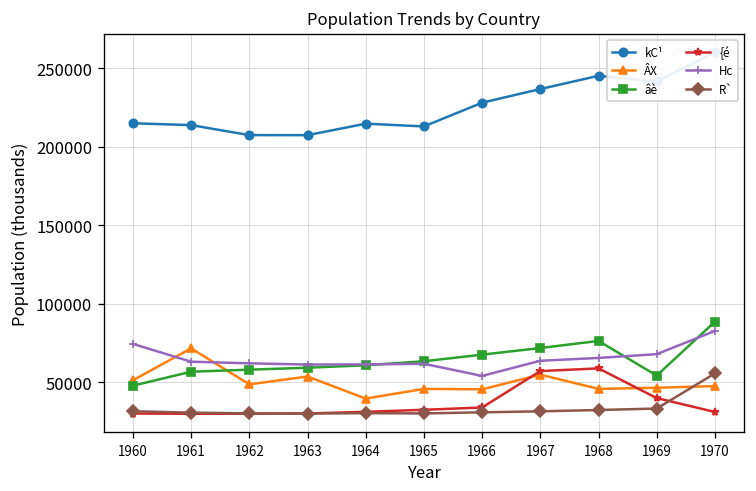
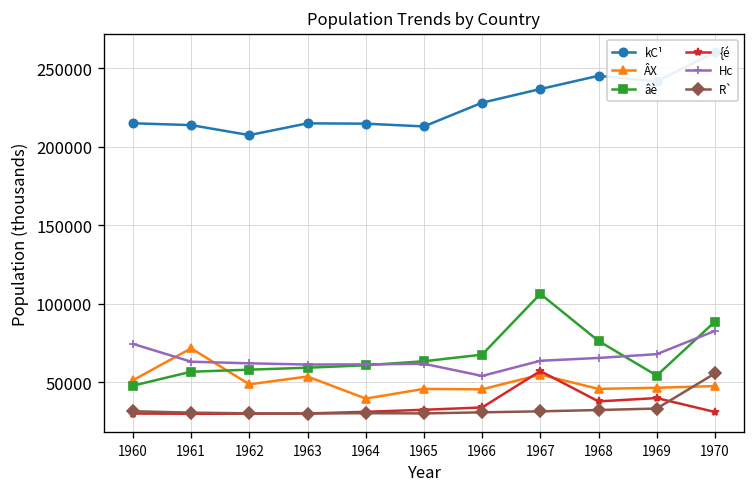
  {
    "kC¹": {
      "1960": 215000,
      "1961": 214000,
      "1962": 208000,
-     "1963": 208000,
+     "1963": 215000,
      "1964": 215000,
      "1965": 213000,
      "1966": 228000,
      "1967": 237000,
      "1968": 245000
    },
    "ÂX": {
      "1960": 51000,
      "1961": 72000,
      "1962": 49000,
      "1963": 54000,
      "1964": 40000,
      "1965": 46000,
      "1966": 46000,
      "1967": 55000,
      "1968": 46000,
      "1969": 47000,
      "1970": 48000
    },
    "âè": {
      "1960": 48000,
      "1961": 57000,
      "1962": 58000,
      "1963": 59000,
      "1966": 68000,
-     "1967": 72000,
+     "1967": 106000,
      "1968": 76000,
      "1969": 54000,
      "1970": 89000
    },
    "{é": {
      "1965": 33000,
      "1966": 34000,
      "1967": 57000,
-     "1968": 59000,
+     "1968": 38000,
      "1969": 40000,
      "1970": 31000
    },
    "Hc": {
      "1960": 75000,
      "1961": 63000,
      "1962": 62000,
      "1963": 61000,
      "1966": 54000,
      "1967": 64000,
      "1968": 66000,
      "1969": 68000,
      "1970": 83000
    },
    "R`": {
      "1965": 30000,
      "1966": 31000,
      "1967": 32000,
      "1968": 32000,
      "1969": 33000,
      "1970": 56000
    }
  }
